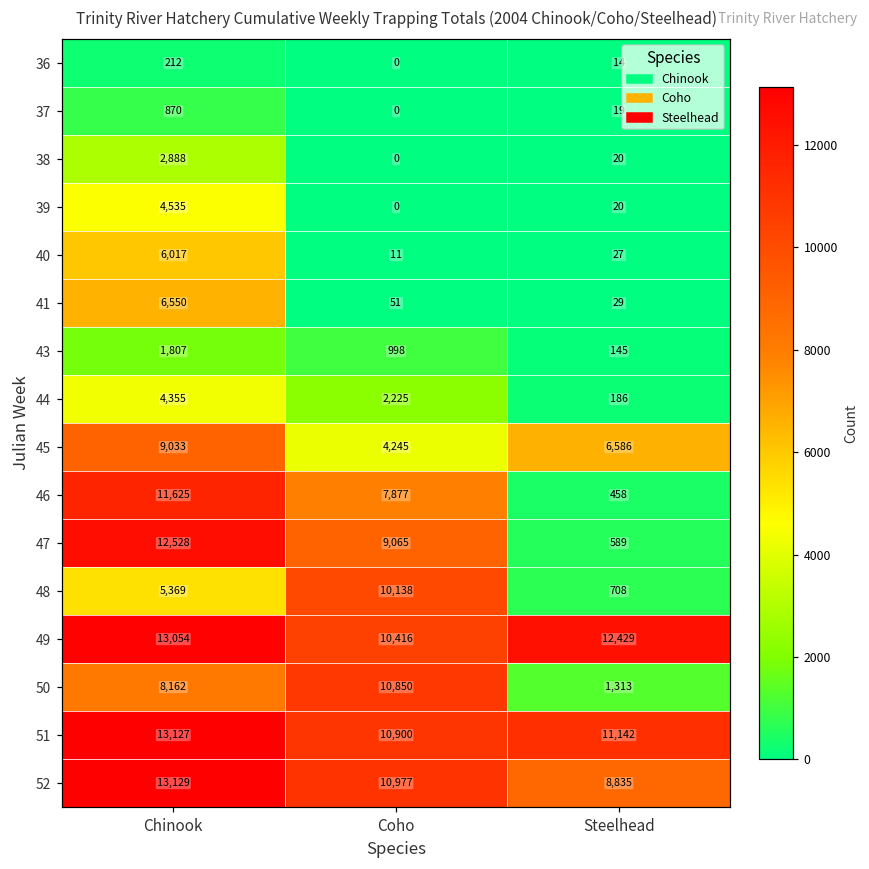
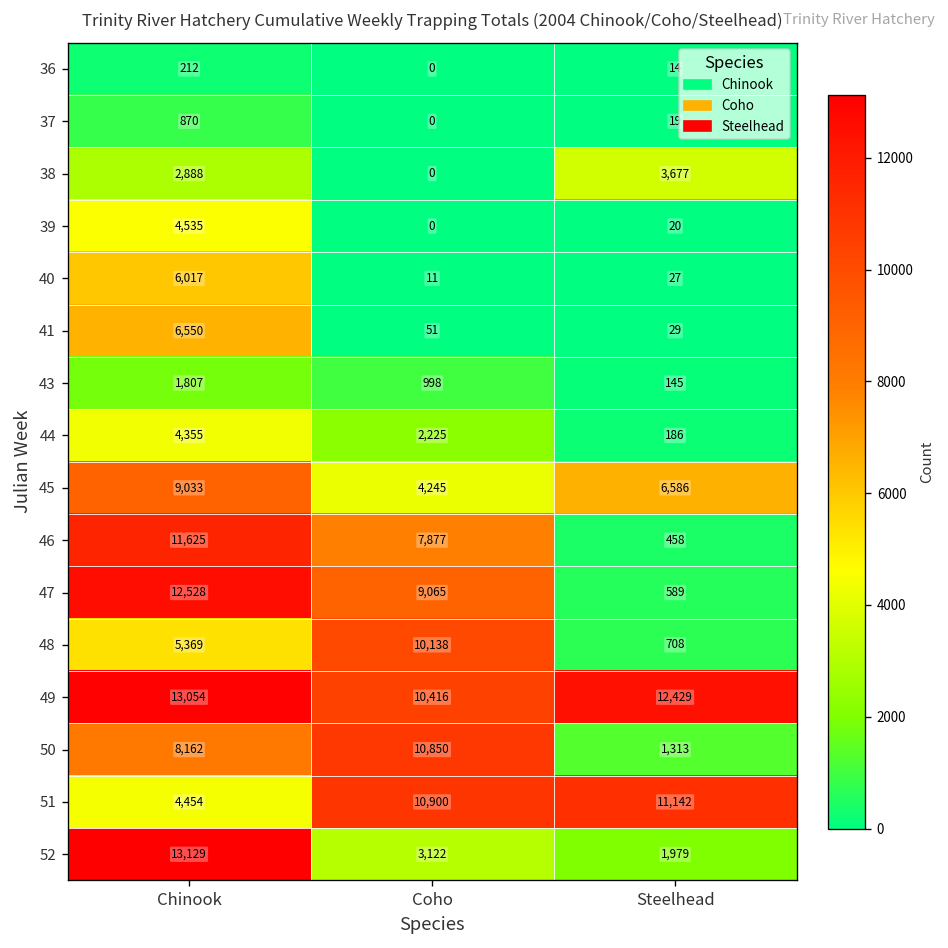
  {
    "38": {
-     "Steelhead": "20"
+     "Steelhead": "3,677"
    },
    "51": {
-     "Chinook": "13,127"
+     "Chinook": "4,454"
    },
    "52": {
-     "Coho": "10,977",
-     "Steelhead": "8,835"
+     "Coho": "3,122",
+     "Steelhead": "1,979"
    }
  }
